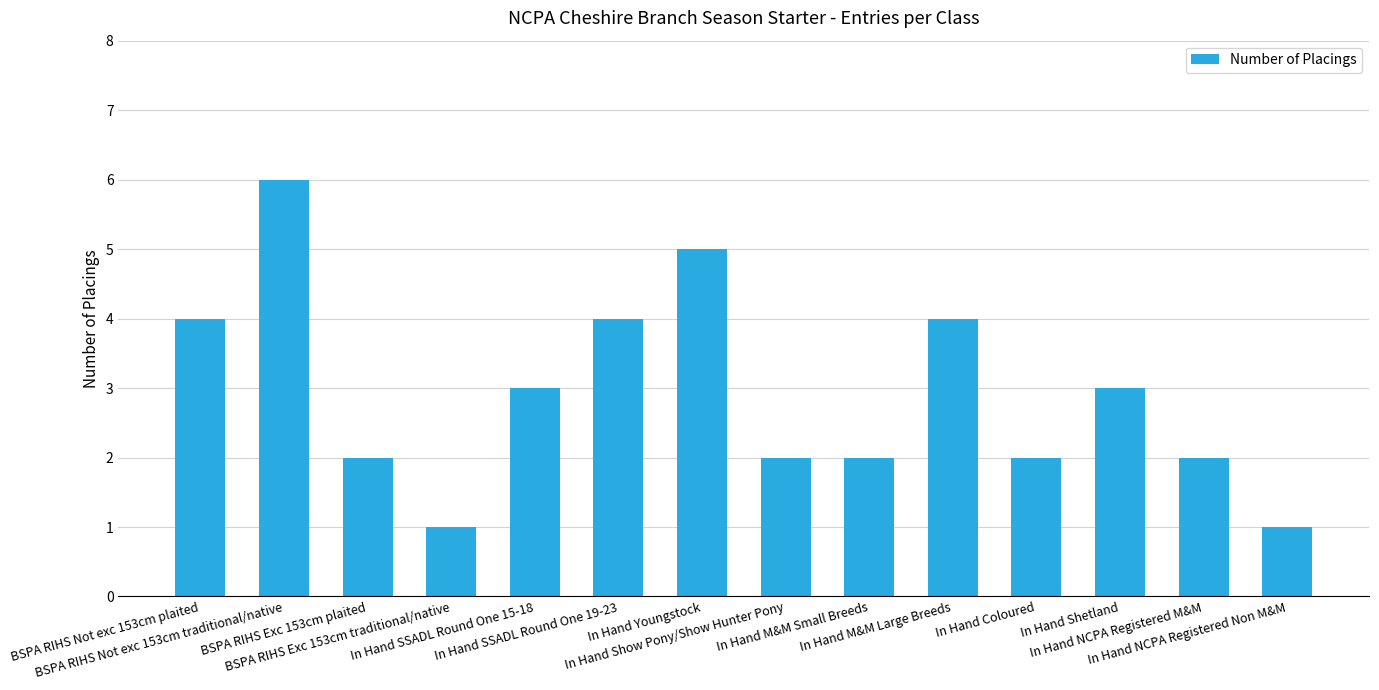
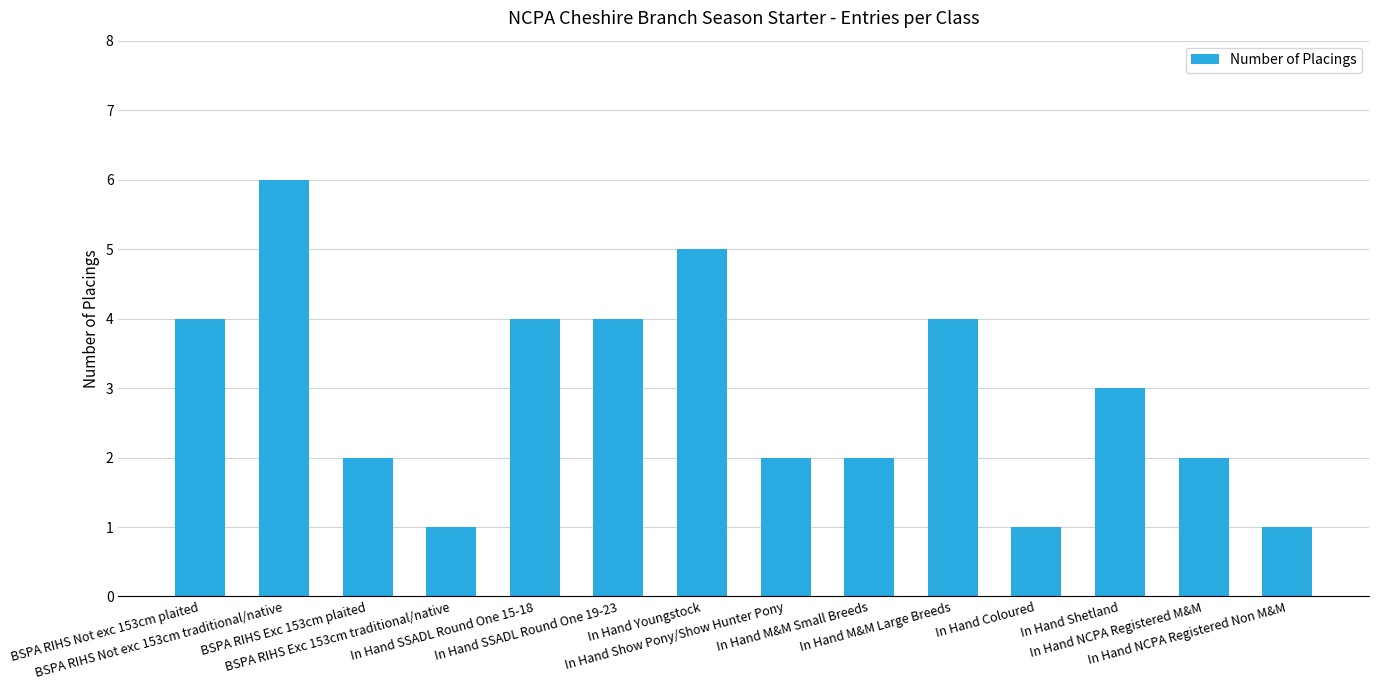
  {
    "BSPA RIHS Not exc 153cm plaited": 4,
    "BSPA RIHS Not exc 153cm traditional/native": 6,
    "BSPA RIHS Exc 153cm plaited": 2,
    "BSPA RIHS Exc 153cm traditional/native": 1,
-   "In Hand SSADL Round One 15-18": 3,
+   "In Hand SSADL Round One 15-18": 4,
    "In Hand SSADL Round One 19-23": 4,
    "In Hand Youngstock": 5,
    "In Hand Show Pony/Show Hunter Pony": 2,
    "In Hand M&M Small Breeds": 2,
    "In Hand M&M Large Breeds": 4,
-   "In Hand Coloured": 2,
+   "In Hand Coloured": 1,
    "In Hand Shetland": 3,
    "In Hand NCPA Registered M&M": 2,
    "In Hand NCPA Registered Non M&M": 1
  }
